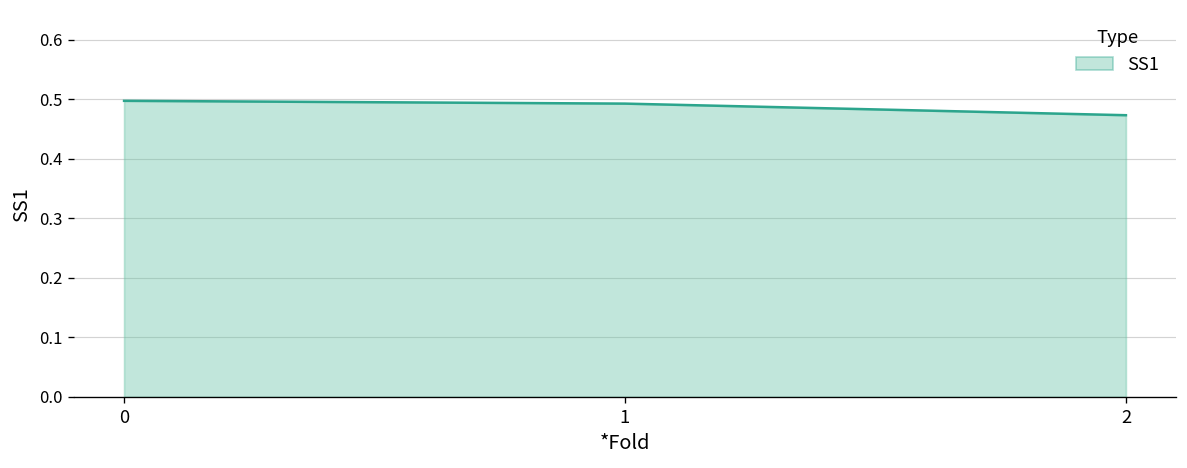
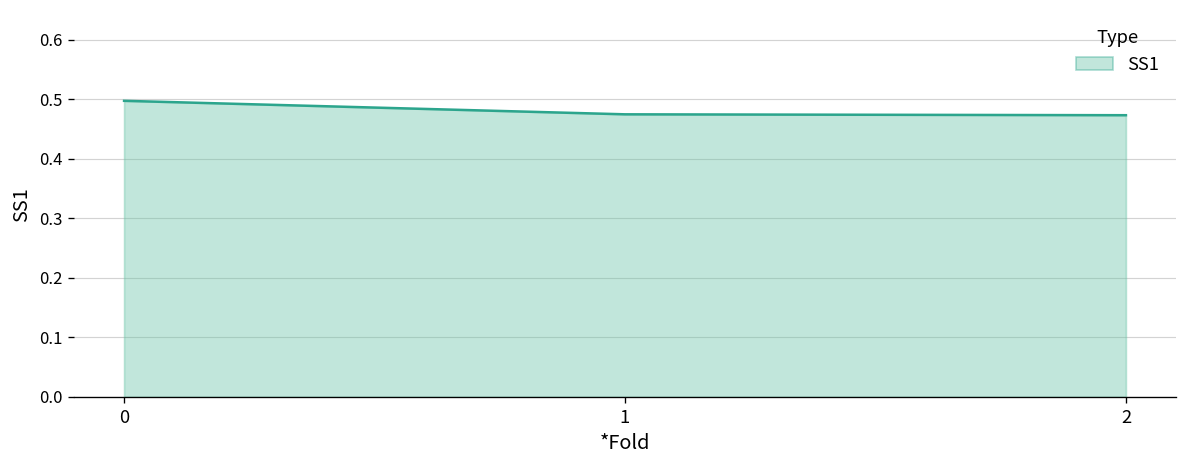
  {
    "0": 0.50,
-   "1": 0.49,
+   "1": 0.48,
    "2": 0.47
  }
